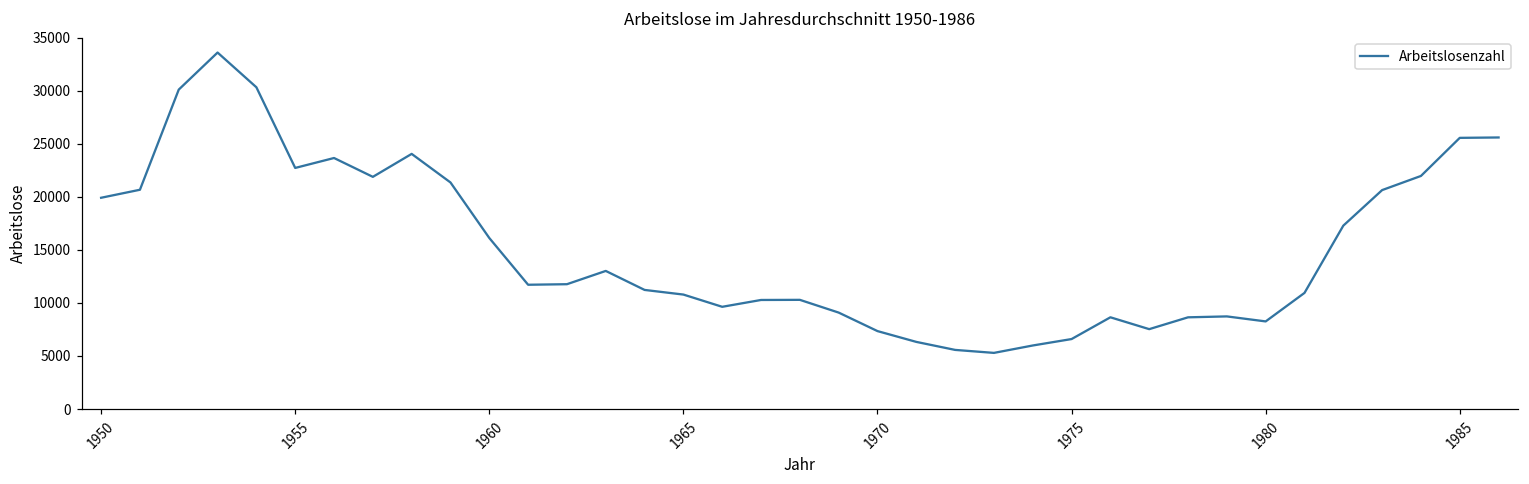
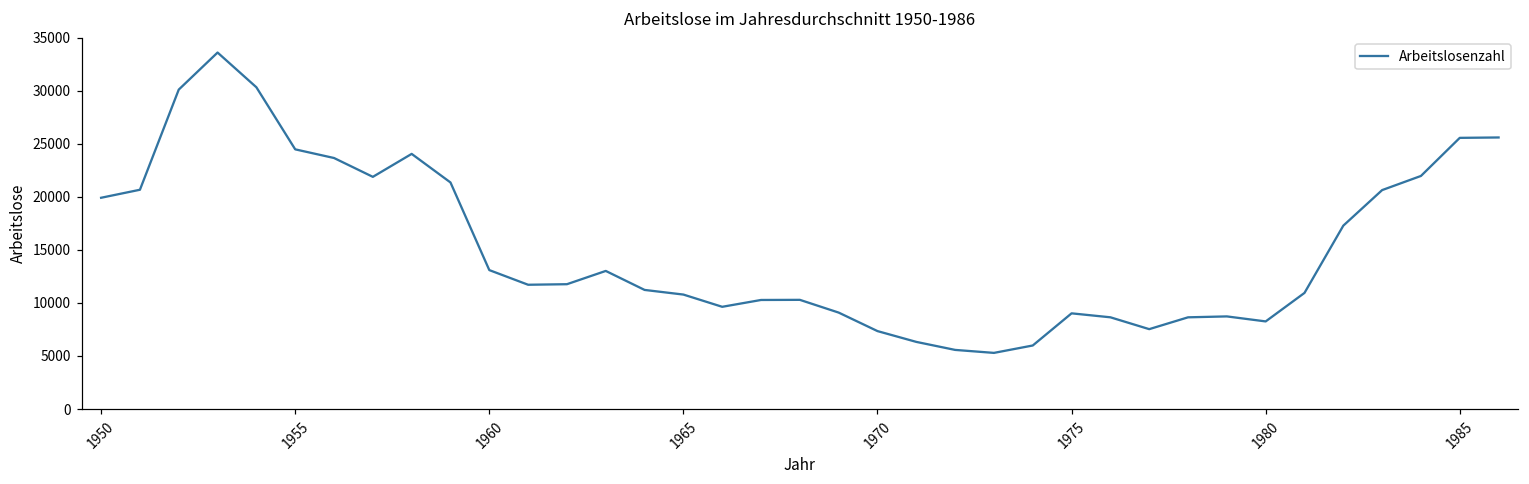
  {
    "1950": 20000,
-   "1955": 23000,
-   "1960": 16000,
+   "1955": 24000,
+   "1960": 13000,
    "1965": 11000,
    "1970": 7000,
-   "1975": 7000,
+   "1975": 9000,
    "1980": 8000,
    "1985": 26000
  }
